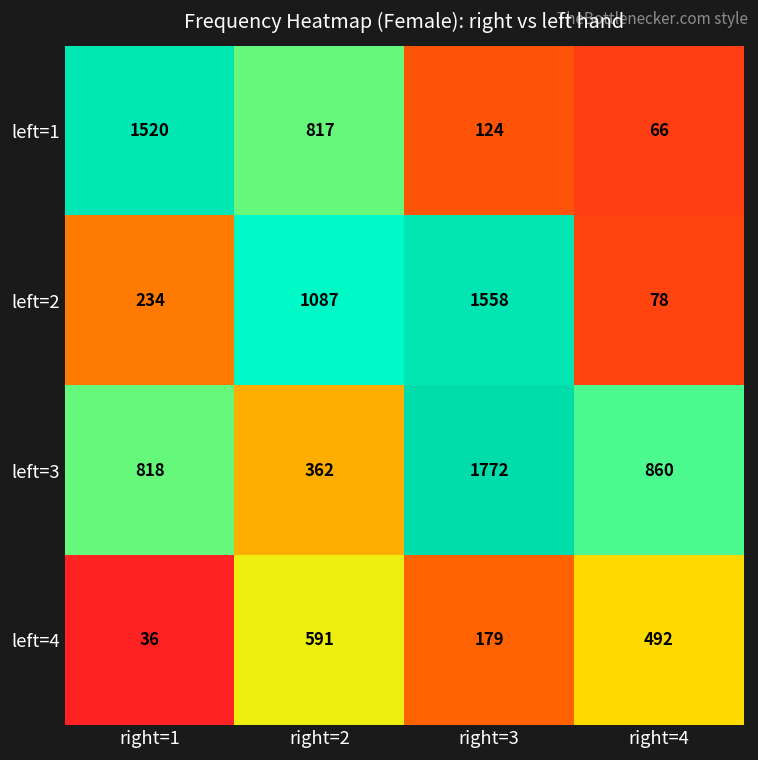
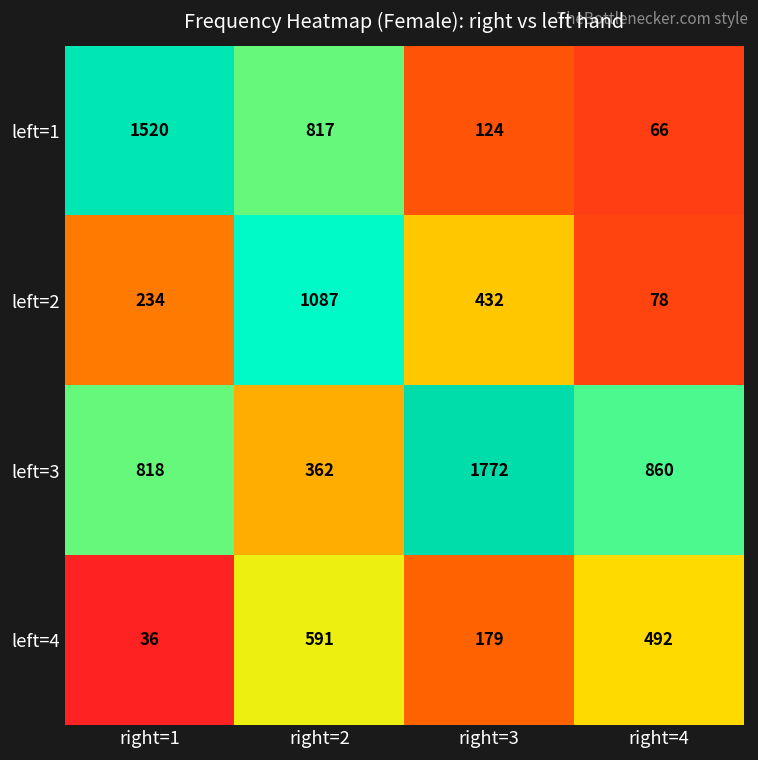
  {
    "left=1": {
      "right=1": 1520,
      "right=2": 817,
      "right=3": 124,
      "right=4": 66
    },
    "left=2": {
      "right=1": 234,
      "right=2": 1087,
-     "right=3": 1558,
+     "right=3": 432,
      "right=4": 78
    },
    "left=3": {
      "right=1": 818,
      "right=2": 362,
      "right=3": 1772,
      "right=4": 860
    },
    "left=4": {
      "right=1": 36,
      "right=2": 591,
      "right=3": 179,
      "right=4": 492
    }
  }
